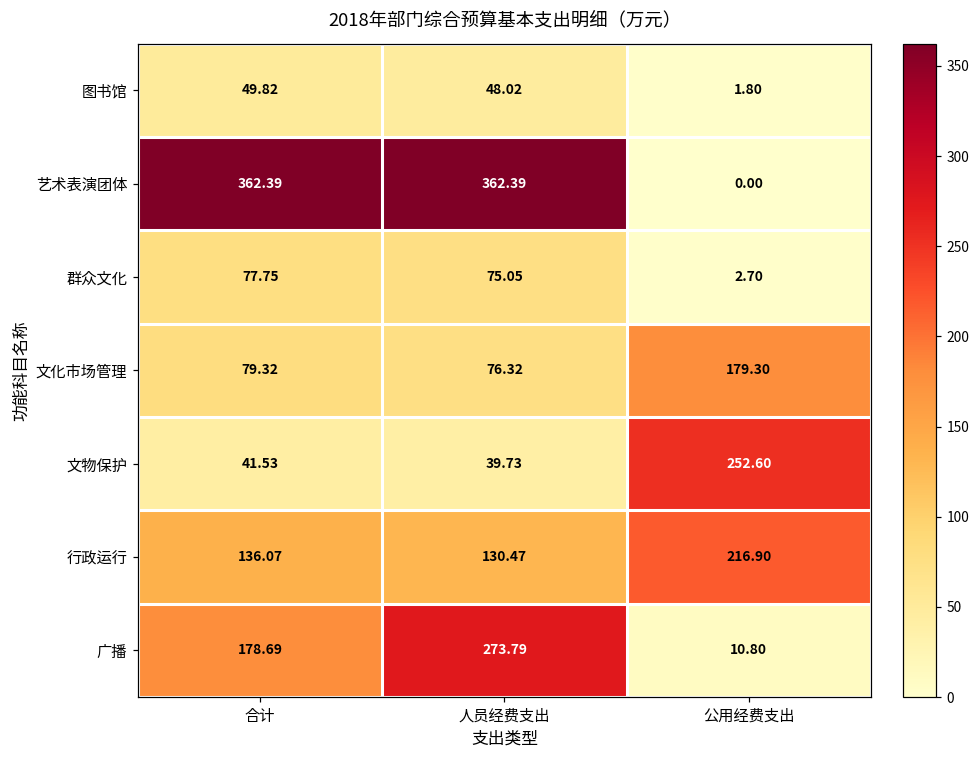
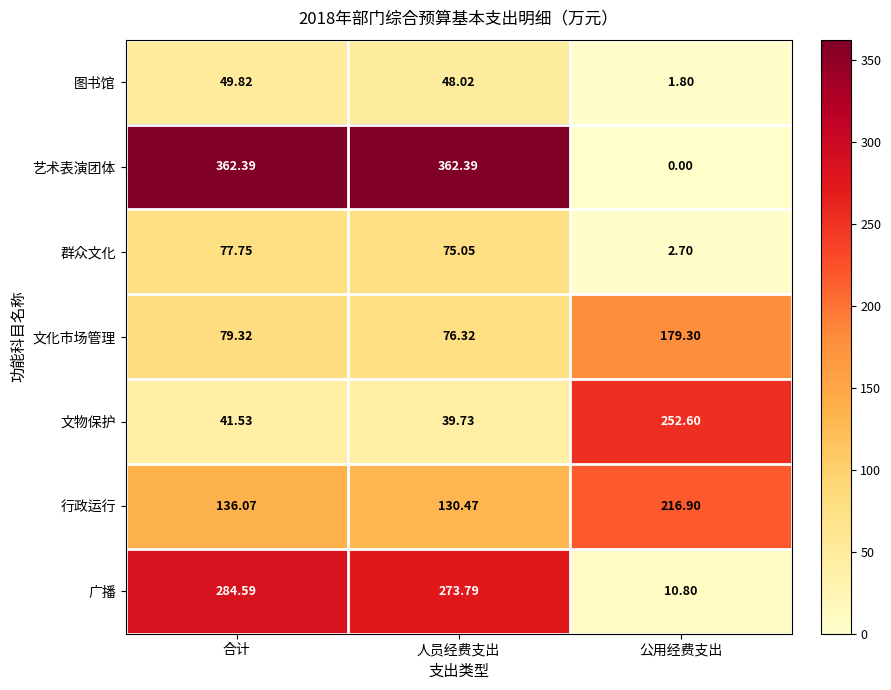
  {
    "图书馆": {
      "合计": 49.82,
      "人员经费支出": 48.02,
      "公用经费支出": 1.80
    },
    "艺术表演团体": {
      "合计": 362.39,
      "人员经费支出": 362.39,
      "公用经费支出": 0.00
    },
    "群众文化": {
      "合计": 77.75,
      "人员经费支出": 75.05,
      "公用经费支出": 2.70
    },
    "文化市场管理": {
      "合计": 79.32,
      "人员经费支出": 76.32,
      "公用经费支出": 179.30
    },
    "文物保护": {
      "合计": 41.53,
      "人员经费支出": 39.73,
      "公用经费支出": 252.60
    },
    "行政运行": {
      "合计": 136.07,
      "人员经费支出": 130.47,
      "公用经费支出": 216.90
    },
    "广播": {
-     "合计": 178.69,
+     "合计": 284.59,
      "人员经费支出": 273.79,
      "公用经费支出": 10.80
    }
  }
